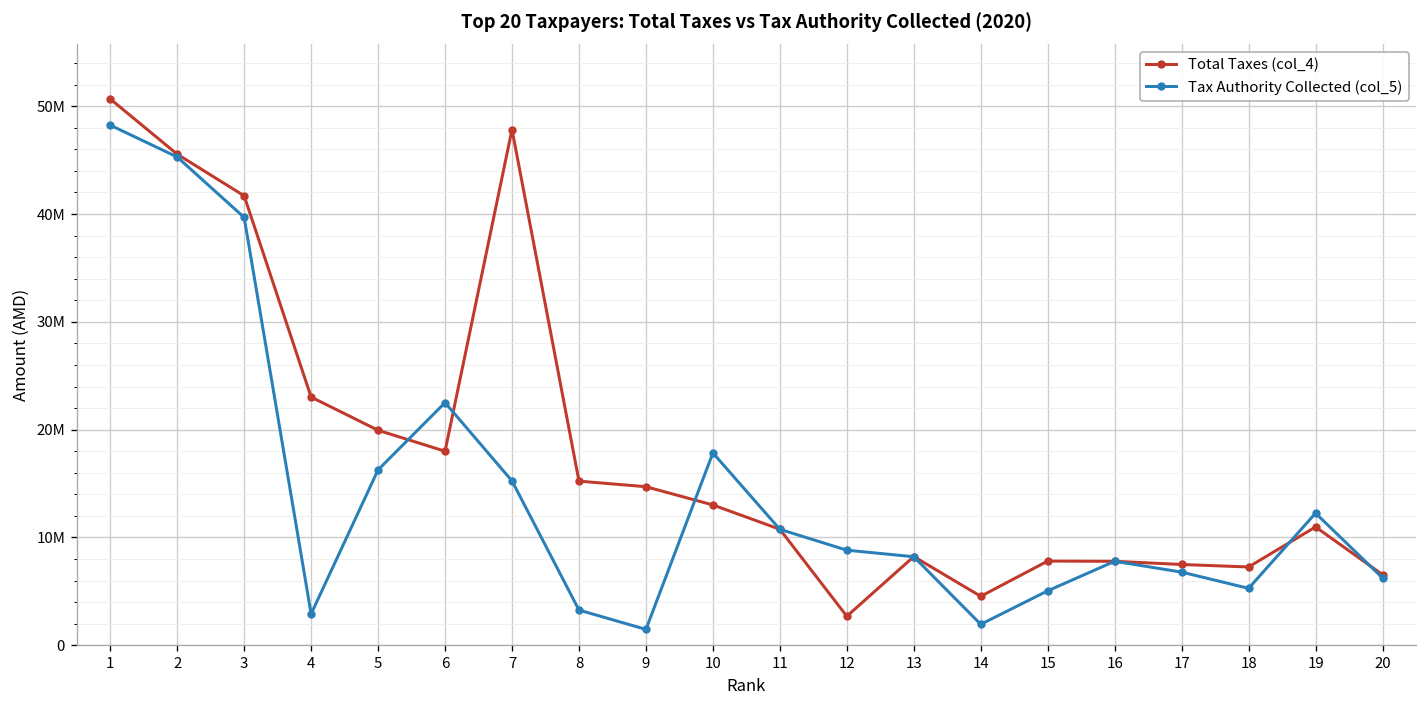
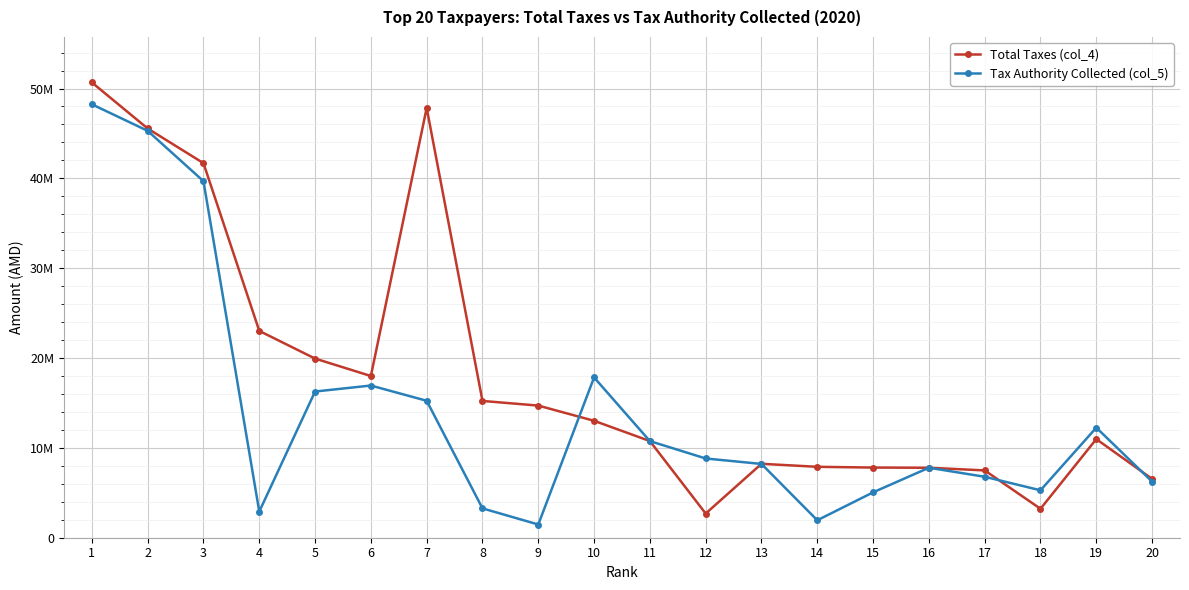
  {
    "Total Taxes (col_4)": {
      "1": 51000000,
      "3": 42000000,
      "4": 23000000,
      "5": 20000000,
      "6": 18000000,
      "7": 48000000,
      "8": 15000000,
      "9": 15000000,
      "10": 13000000,
      "12": 3000000,
-     "14": 5000000,
+     "14": 8000000,
      "15": 8000000,
      "17": 7000000,
-     "18": 7000000,
+     "18": 3000000,
      "19": 11000000,
      "20": 7000000
    },
    "Tax Authority Collected (col_5)": {
      "1": 48000000,
      "3": 40000000,
      "4": 3000000,
      "5": 16000000,
-     "6": 23000000,
+     "6": 17000000,
      "7": 15000000,
      "8": 3000000,
      "9": 1000000,
      "10": 18000000,
      "12": 9000000,
      "14": 2000000,
      "15": 5000000,
      "17": 7000000,
      "18": 5000000,
      "19": 12000000,
      "20": 6000000
    }
  }
